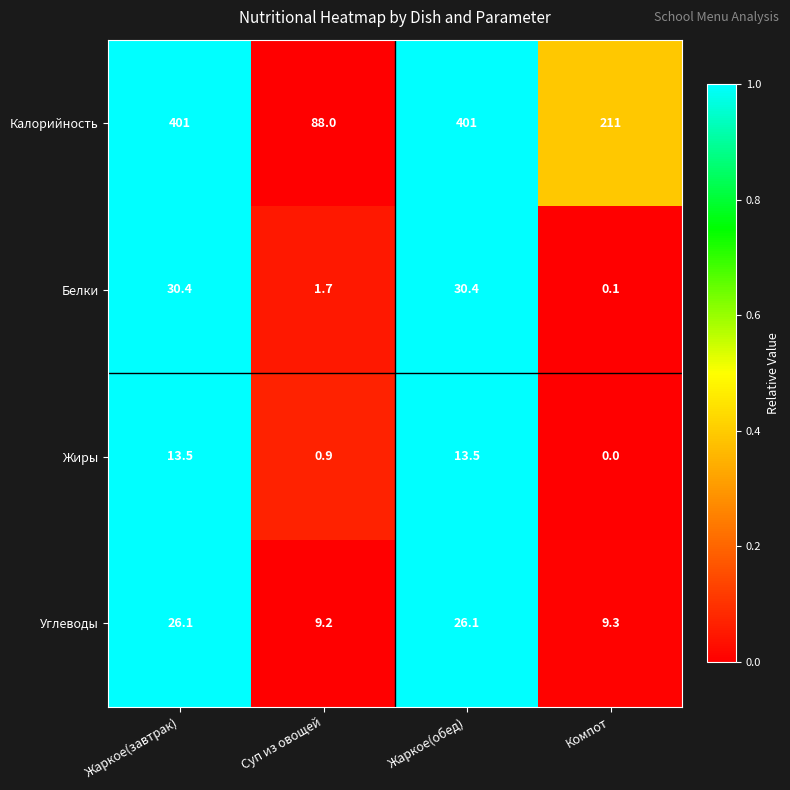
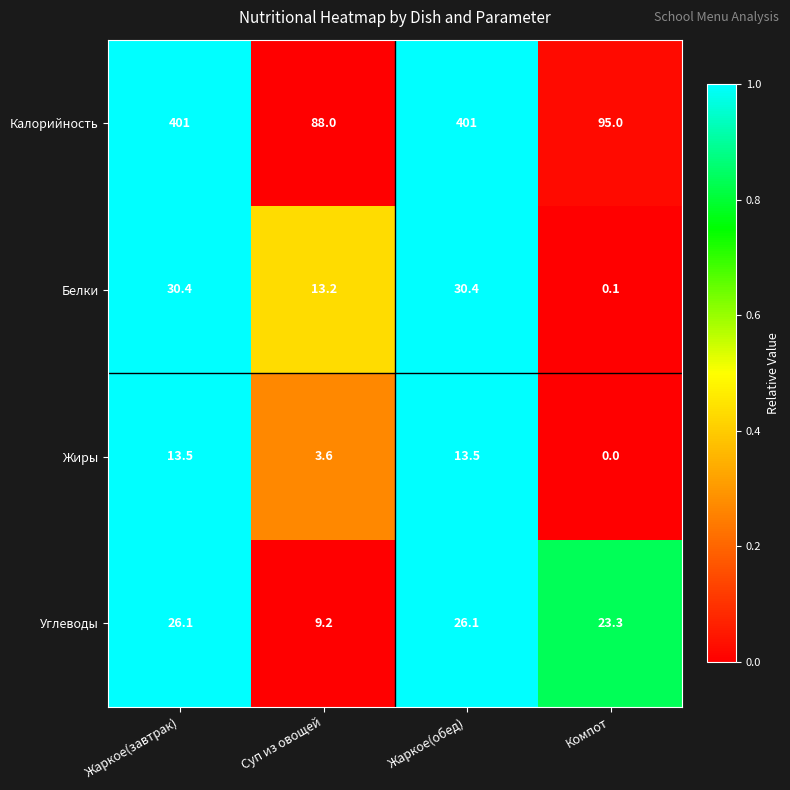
  {
    "Калорийность": {
      "Жаркое(завтрак)": 401,
      "Суп из овощей": 88.0,
      "Жаркое(обед)": 401,
-     "Компот": 211
+     "Компот": 95.0
    },
    "Белки": {
      "Жаркое(завтрак)": 30.4,
-     "Суп из овощей": 1.7,
+     "Суп из овощей": 13.2,
      "Жаркое(обед)": 30.4,
      "Компот": 0.1
    },
    "Жиры": {
      "Жаркое(завтрак)": 13.5,
-     "Суп из овощей": 0.9,
+     "Суп из овощей": 3.6,
      "Жаркое(обед)": 13.5,
      "Компот": 0.0
    },
    "Углеводы": {
      "Жаркое(завтрак)": 26.1,
      "Суп из овощей": 9.2,
      "Жаркое(обед)": 26.1,
-     "Компот": 9.3
+     "Компот": 23.3
    }
  }
